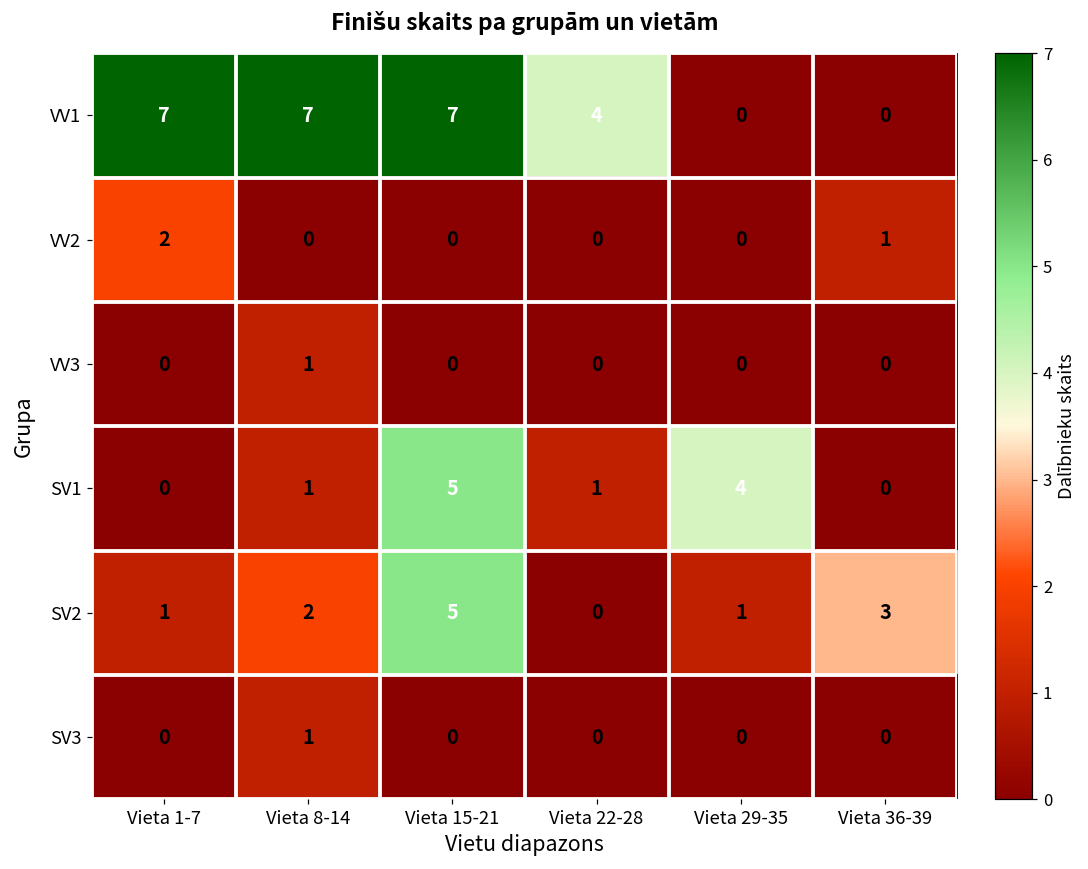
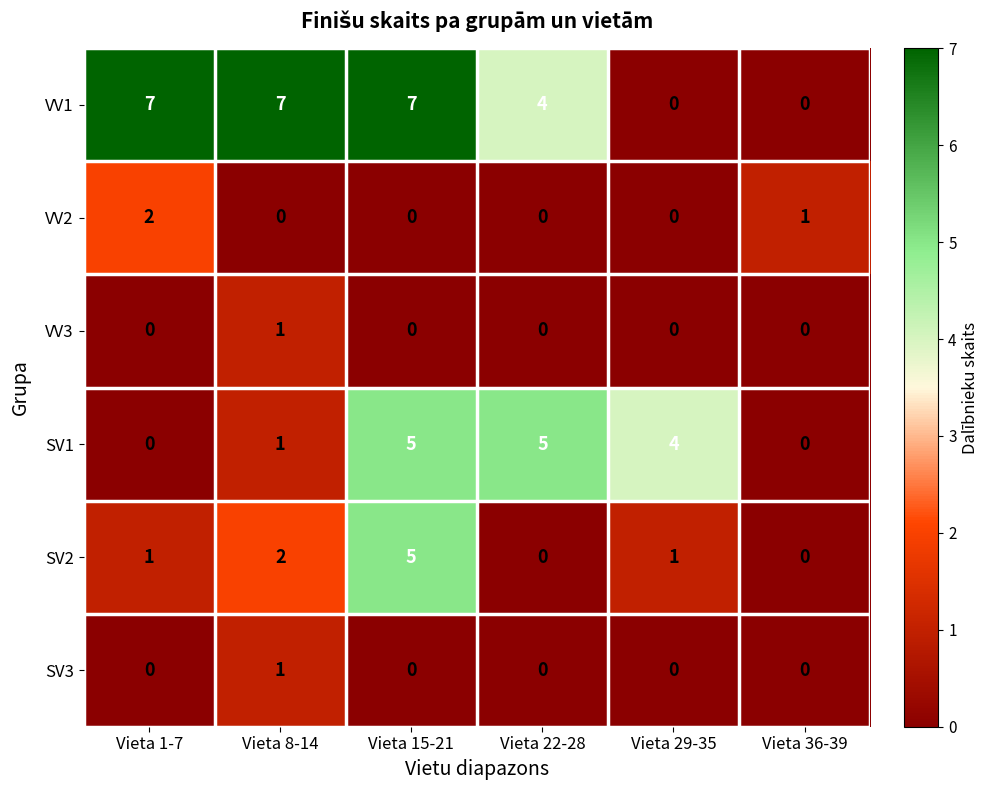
  {
    "VV1": {
      "Vieta 1-7": 7,
      "Vieta 8-14": 7,
      "Vieta 15-21": 7,
      "Vieta 22-28": 4,
      "Vieta 29-35": 0,
      "Vieta 36-39": 0
    },
    "VV2": {
      "Vieta 1-7": 2,
      "Vieta 8-14": 0,
      "Vieta 15-21": 0,
      "Vieta 22-28": 0,
      "Vieta 29-35": 0,
      "Vieta 36-39": 1
    },
    "VV3": {
      "Vieta 1-7": 0,
      "Vieta 8-14": 1,
      "Vieta 15-21": 0,
      "Vieta 22-28": 0,
      "Vieta 29-35": 0,
      "Vieta 36-39": 0
    },
    "SV1": {
      "Vieta 1-7": 0,
      "Vieta 8-14": 1,
      "Vieta 15-21": 5,
-     "Vieta 22-28": 1,
+     "Vieta 22-28": 5,
      "Vieta 29-35": 4,
      "Vieta 36-39": 0
    },
    "SV2": {
      "Vieta 1-7": 1,
      "Vieta 8-14": 2,
      "Vieta 15-21": 5,
      "Vieta 22-28": 0,
      "Vieta 29-35": 1,
-     "Vieta 36-39": 3
+     "Vieta 36-39": 0
    },
    "SV3": {
      "Vieta 1-7": 0,
      "Vieta 8-14": 1,
      "Vieta 15-21": 0,
      "Vieta 22-28": 0,
      "Vieta 29-35": 0,
      "Vieta 36-39": 0
    }
  }
